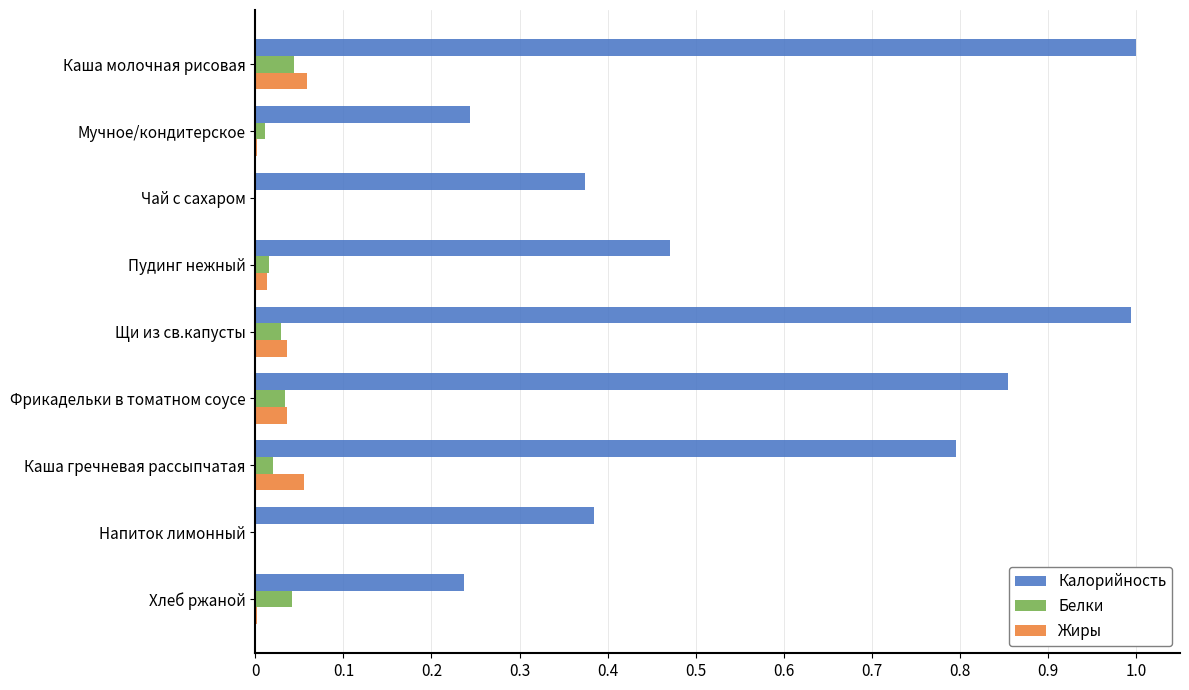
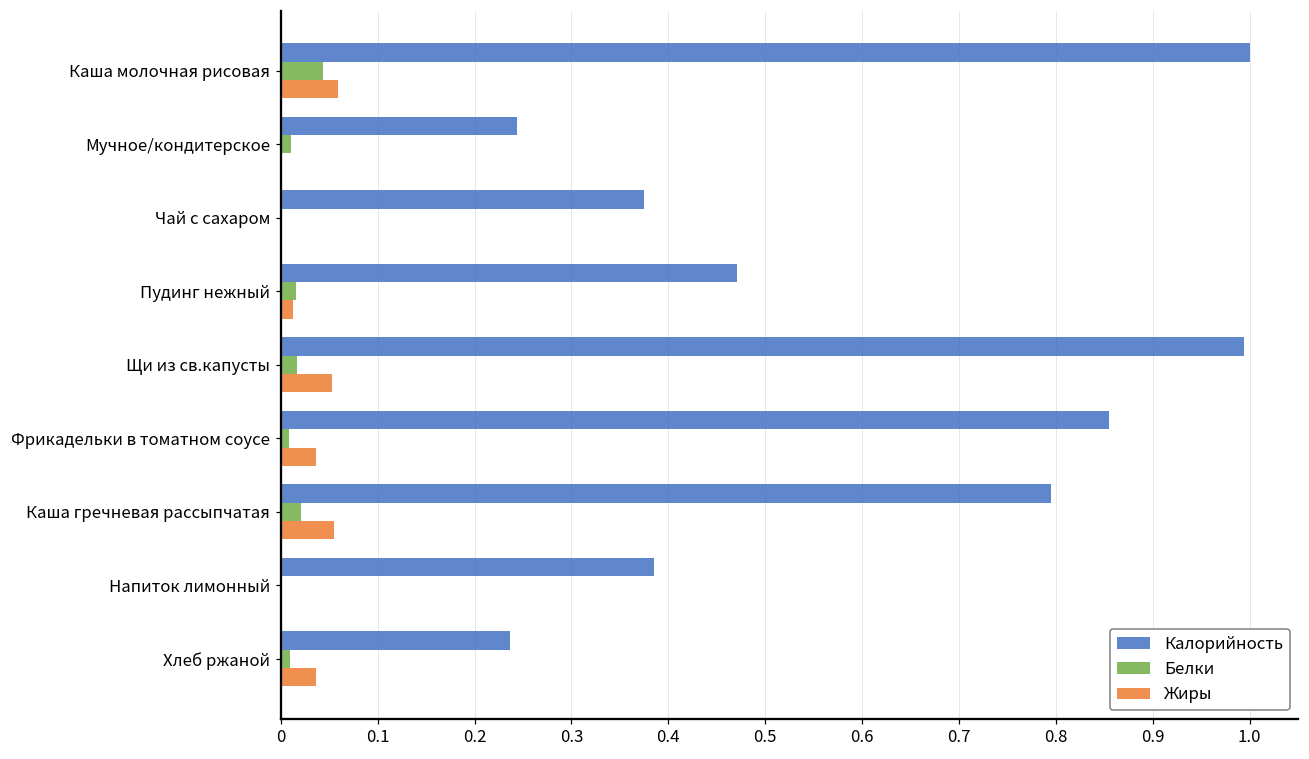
  {
    "Калорийность": {
      "Каша молочная рисовая": 1.00,
      "Мучное/кондитерское": 0.24,
      "Чай с сахаром": 0.37,
      "Пудинг нежный": 0.47,
      "Щи из св.капусты": 0.99,
      "Фрикадельки в томатном соусе": 0.85,
      "Каша гречневая рассыпчатая": 0.80,
      "Напиток лимонный": 0.38,
      "Хлеб ржаной": 0.24
    },
    "Белки": {
      "Каша молочная рисовая": 0.04,
      "Мучное/кондитерское": 0.01,
      "Пудинг нежный": 0.02,
-     "Щи из св.капусты": 0.03,
-     "Фрикадельки в томатном соусе": 0.03,
+     "Щи из св.капусты": 0.02,
+     "Фрикадельки в томатном соусе": 0.01,
      "Каша гречневая рассыпчатая": 0.02,
-     "Хлеб ржаной": 0.04
+     "Хлеб ржаной": 0.01
    },
    "Жиры": {
      "Каша молочная рисовая": 0.06,
      "Чай с сахаром": 0.00,
      "Пудинг нежный": 0.01,
-     "Щи из св.капусты": 0.04,
+     "Щи из св.капусты": 0.05,
      "Фрикадельки в томатном соусе": 0.04,
      "Каша гречневая рассыпчатая": 0.05,
-     "Хлеб ржаной": 0.00
+     "Хлеб ржаной": 0.04
    }
  }
